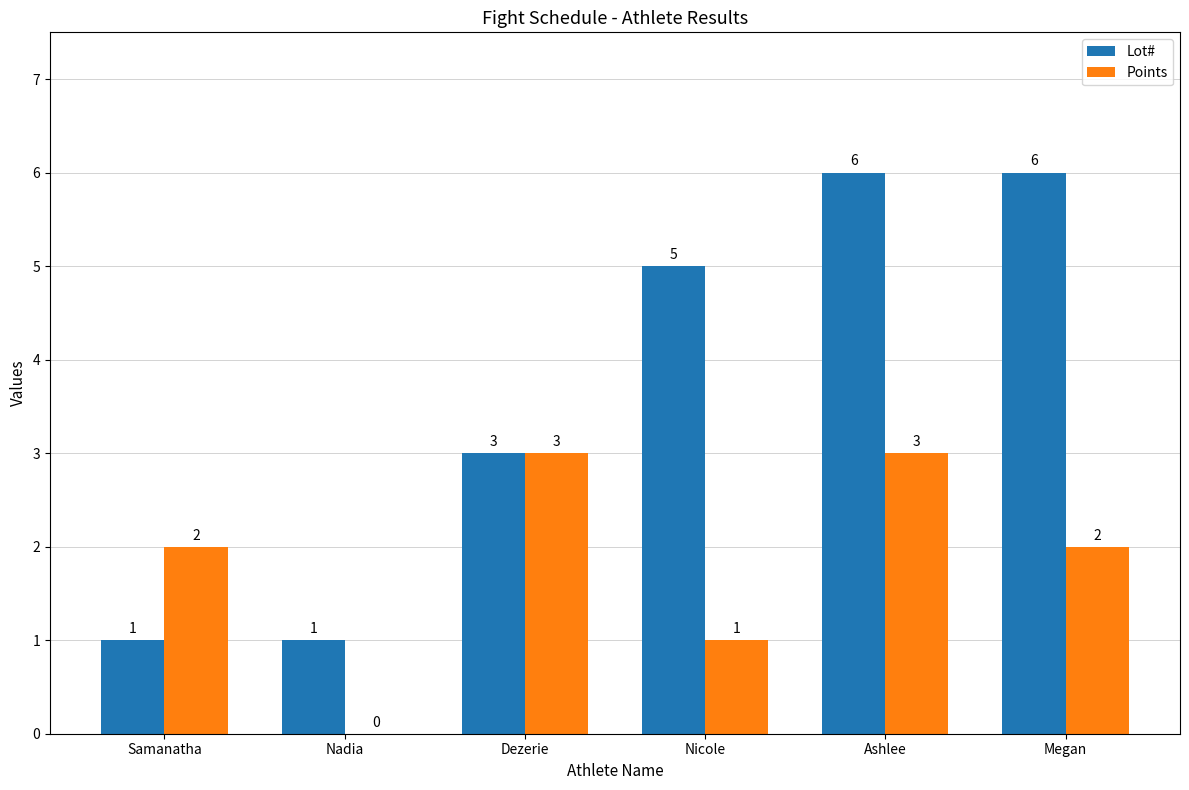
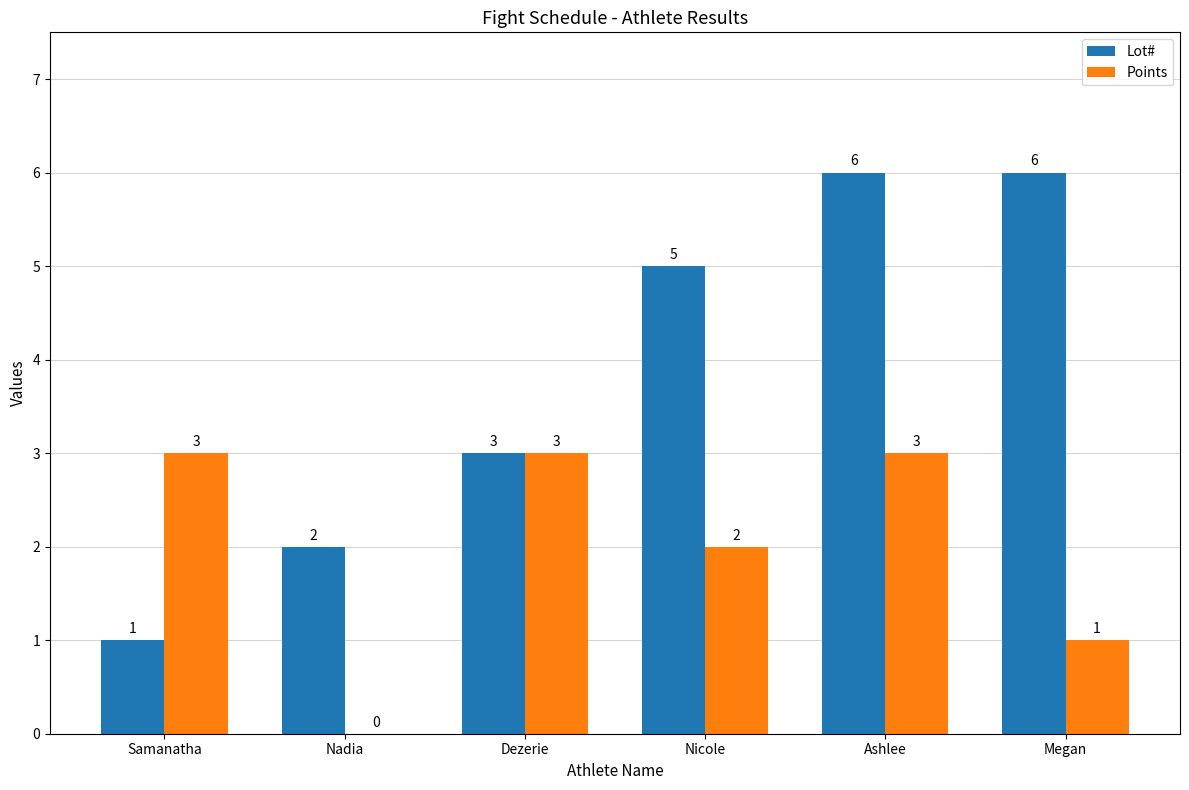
  {
    "Lot#": {
      "Samanatha": 1,
-     "Nadia": 1,
+     "Nadia": 2,
      "Dezerie": 3,
      "Nicole": 5,
      "Ashlee": 6,
      "Megan": 6
    },
    "Points": {
-     "Samanatha": 2,
+     "Samanatha": 3,
      "Nadia": 0,
      "Dezerie": 3,
-     "Nicole": 1,
+     "Nicole": 2,
      "Ashlee": 3,
-     "Megan": 2
+     "Megan": 1
    }
  }
